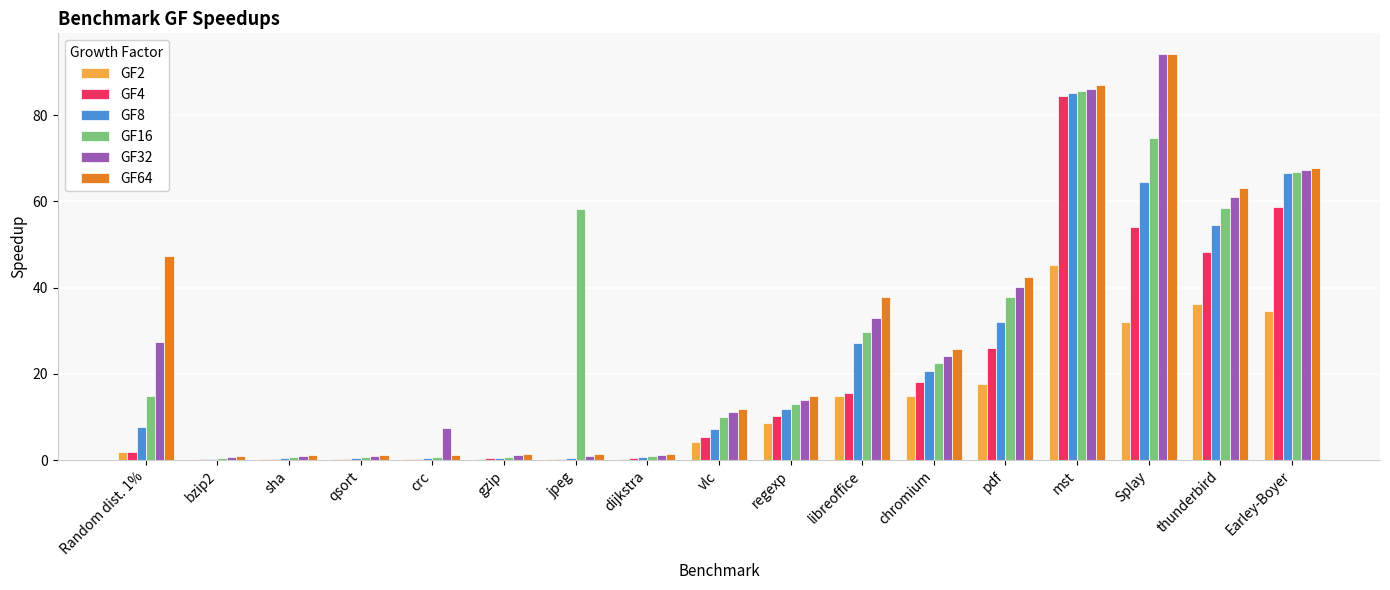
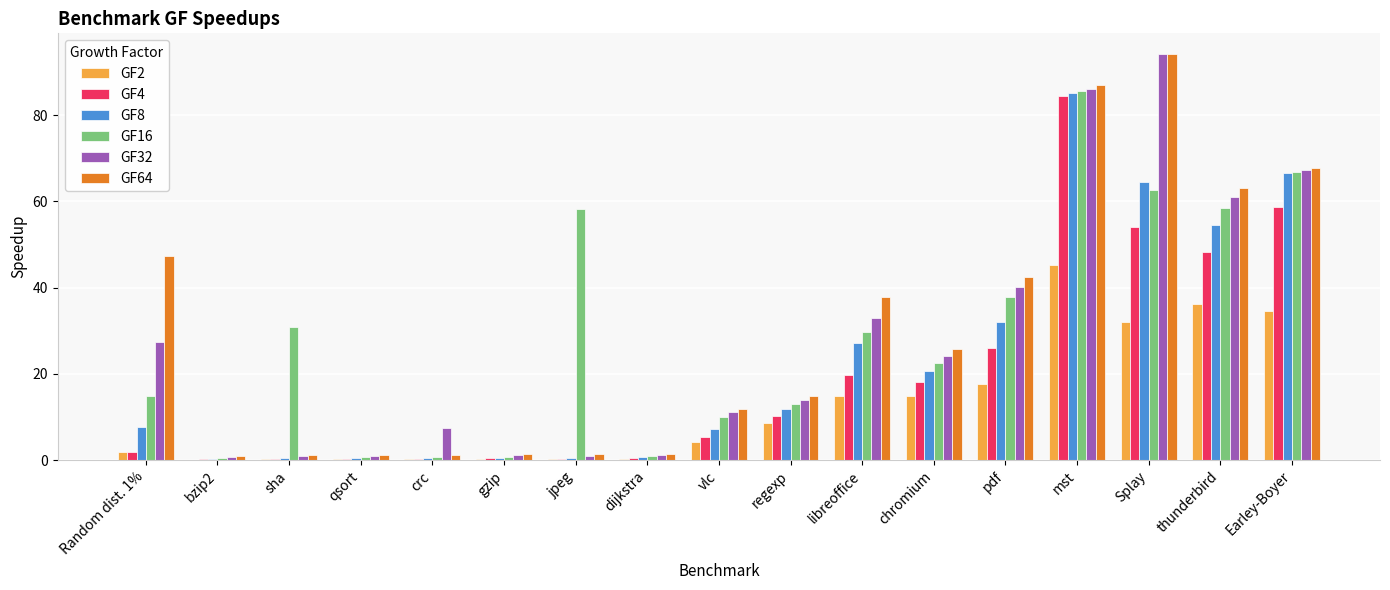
  {
    "GF4": {
      "Random dist. 1%": 2,
      "vlc": 5,
      "regexp": 10,
-     "libreoffice": 16,
+     "libreoffice": 20,
      "chromium": 18,
      "pdf": 26,
      "mst": 85,
      "Splay": 54,
      "thunderbird": 48,
      "Earley-Boyer": 59
    },
    "GF8": {
      "Random dist. 1%": 8,
      "dijkstra": 1,
      "vlc": 7,
      "regexp": 12,
      "libreoffice": 27,
      "chromium": 21,
      "pdf": 32,
      "mst": 85,
      "Splay": 65,
      "thunderbird": 55,
      "Earley-Boyer": 66
    },
    "GF16": {
      "Random dist. 1%": 15,
-     "sha": 1,
+     "sha": 31,
      "qsort": 1,
      "crc": 1,
      "gzip": 1,
      "jpeg": 58,
      "dijkstra": 1,
      "vlc": 10,
      "regexp": 13,
      "libreoffice": 30,
      "chromium": 23,
      "pdf": 38,
      "mst": 86,
-     "Splay": 75,
+     "Splay": 63,
      "thunderbird": 59,
      "Earley-Boyer": 67
    },
    "GF32": {
      "Random dist. 1%": 28,
      "bzip2": 1,
      "sha": 1,
      "qsort": 1,
      "crc": 7,
      "gzip": 1,
      "jpeg": 1,
      "dijkstra": 1,
      "vlc": 11,
      "regexp": 14,
      "libreoffice": 33,
      "chromium": 24,
      "pdf": 40,
      "mst": 86,
      "Splay": 94,
      "thunderbird": 61,
      "Earley-Boyer": 67
    }
  }
